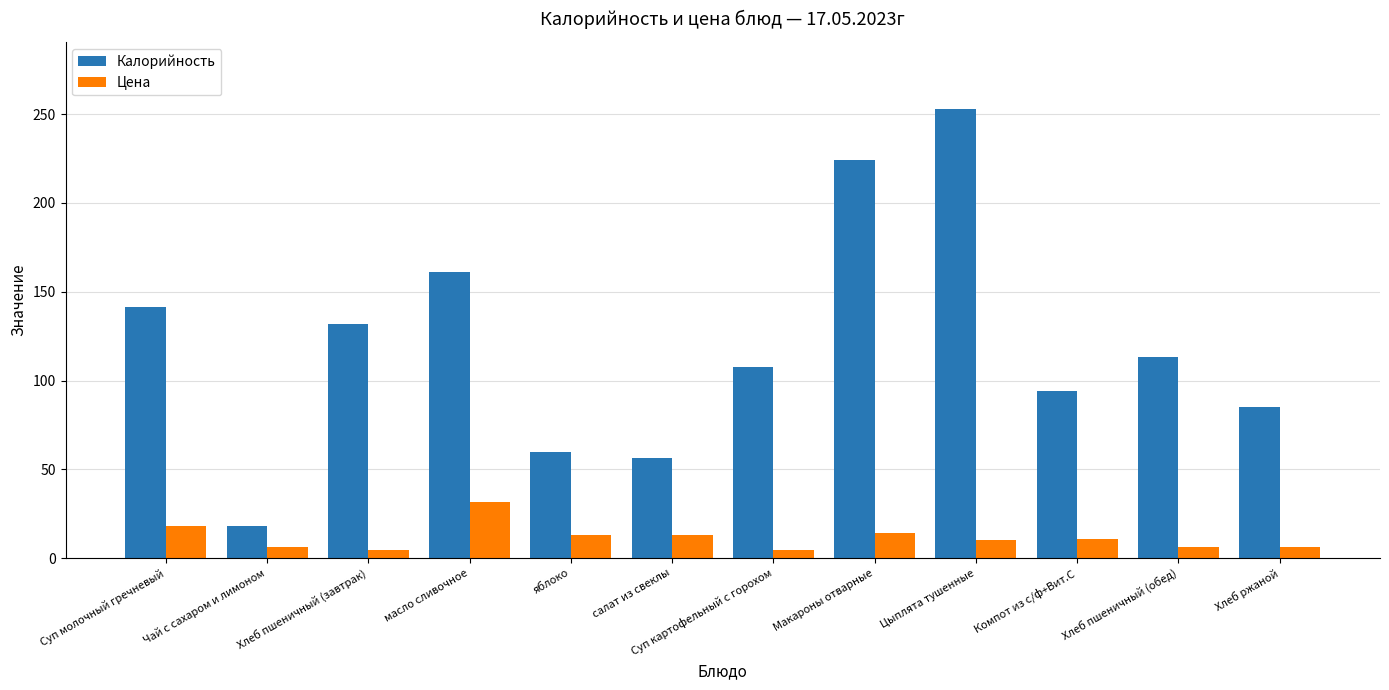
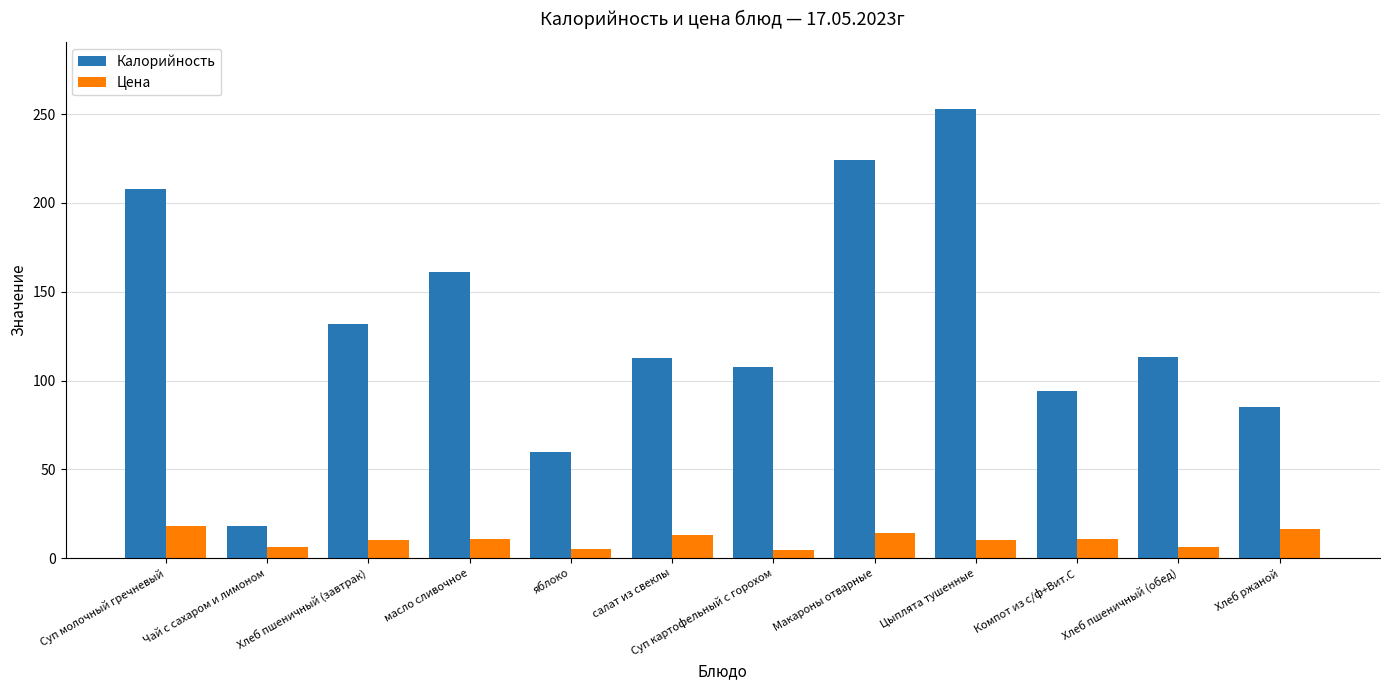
  {
    "Калорийность": {
-     "Суп молочный гречневый": 142,
+     "Суп молочный гречневый": 208,
      "Чай с сахаром и лимоном": 18,
      "Хлеб пшеничный (завтрак)": 132,
      "масло сливочное": 161,
      "яблоко": 60,
-     "салат из свеклы": 56,
+     "салат из свеклы": 113,
      "Суп картофельный с горохом": 108,
      "Макароны отварные": 224,
      "Цыплята тушенные": 253,
      "Компот из с/ф+Вит.С": 94,
      "Хлеб пшеничный (обед)": 113,
      "Хлеб ржаной": 85
    },
    "Цена": {
      "Суп молочный гречневый": 18,
      "Чай с сахаром и лимоном": 6,
-     "Хлеб пшеничный (завтрак)": 5,
-     "масло сливочное": 32,
-     "яблоко": 13,
+     "Хлеб пшеничный (завтрак)": 10,
+     "масло сливочное": 11,
+     "яблоко": 5,
      "салат из свеклы": 13,
      "Суп картофельный с горохом": 5,
      "Макароны отварные": 14,
      "Цыплята тушенные": 10,
      "Компот из с/ф+Вит.С": 11,
      "Хлеб пшеничный (обед)": 6,
-     "Хлеб ржаной": 6
+     "Хлеб ржаной": 17
    }
  }
